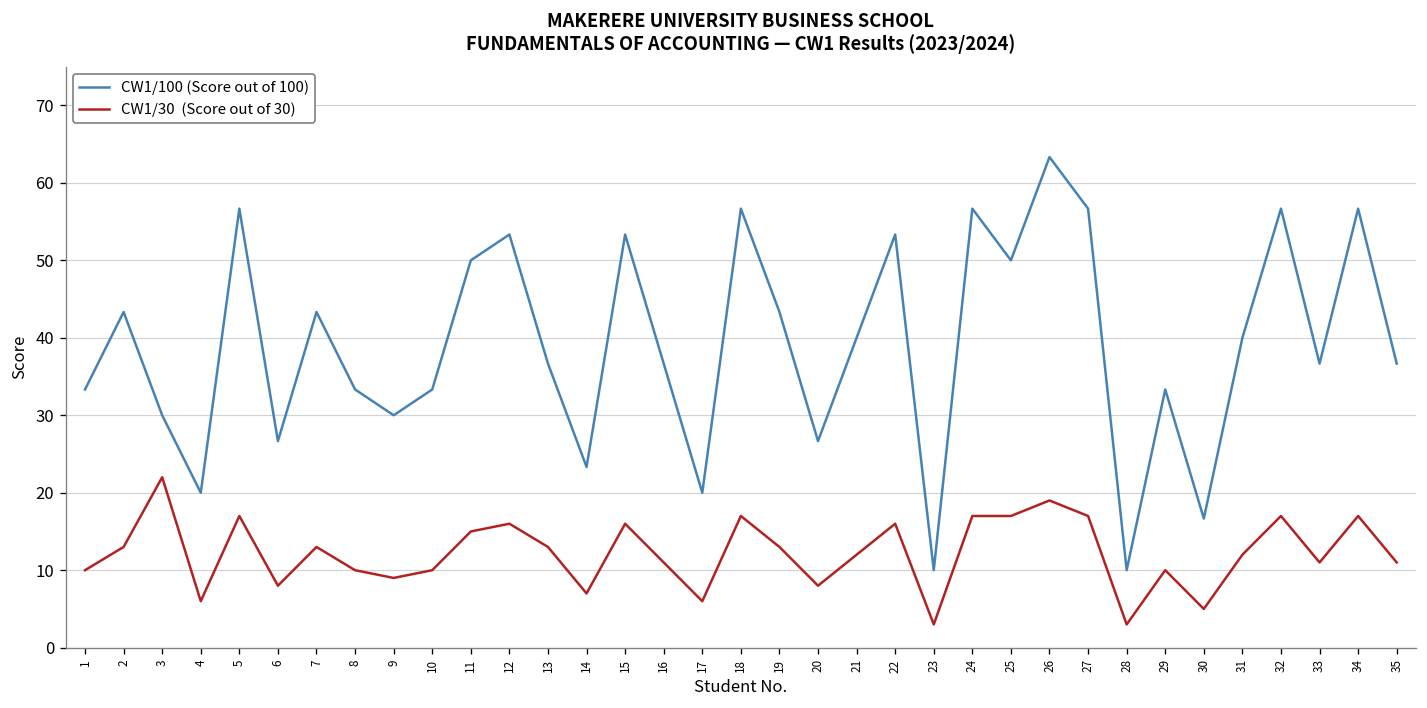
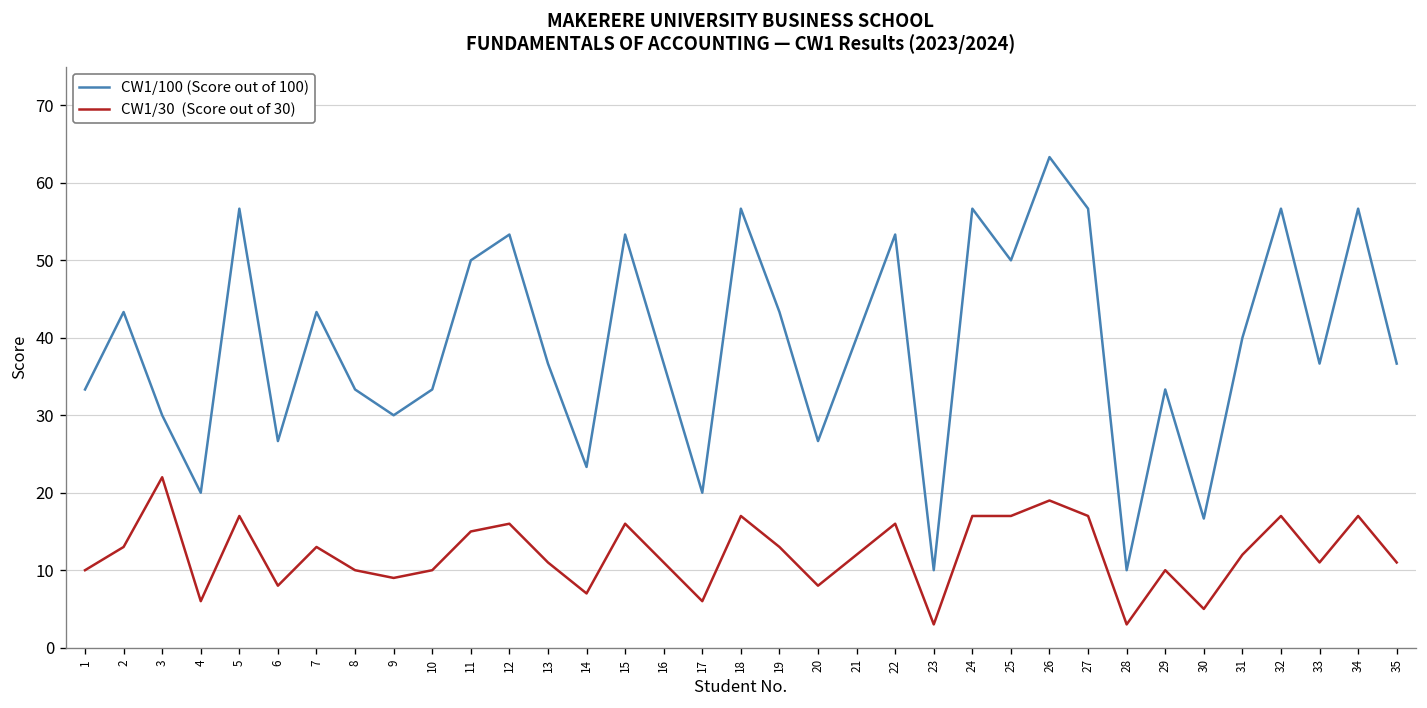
  {
    "CW1/100 (Score out of 100)": {
      "1": 33,
      "2": 43,
      "3": 30,
      "4": 20,
      "5": 57,
      "6": 27,
      "7": 43,
      "8": 33,
      "9": 30,
      "10": 33,
      "11": 50,
      "12": 53,
      "13": 37,
      "14": 23,
      "15": 53,
      "16": 37,
      "17": 20,
      "18": 57,
      "19": 43,
      "20": 27,
      "21": 40,
      "22": 53,
      "23": 10,
      "24": 57,
      "25": 50,
      "26": 63,
      "27": 57,
      "28": 10,
      "29": 33,
      "30": 17,
      "31": 40,
      "32": 57,
      "33": 37,
      "34": 57,
      "35": 37
    },
    "CW1/30 (Score out of 30)": {
      "1": 10,
      "2": 13,
      "3": 22,
      "4": 6,
      "5": 17,
      "6": 8,
      "7": 13,
      "8": 10,
      "9": 9,
      "10": 10,
      "11": 15,
      "12": 16,
-     "13": 13,
+     "13": 11,
      "14": 7,
      "15": 16,
      "16": 11,
      "17": 6,
      "18": 17,
      "19": 13,
      "20": 8,
      "21": 12,
      "22": 16,
      "23": 3,
      "24": 17,
      "25": 17,
      "26": 19,
      "27": 17,
      "28": 3,
      "29": 10,
      "30": 5,
      "31": 12,
      "32": 17,
      "33": 11,
      "34": 17,
      "35": 11
    }
  }
